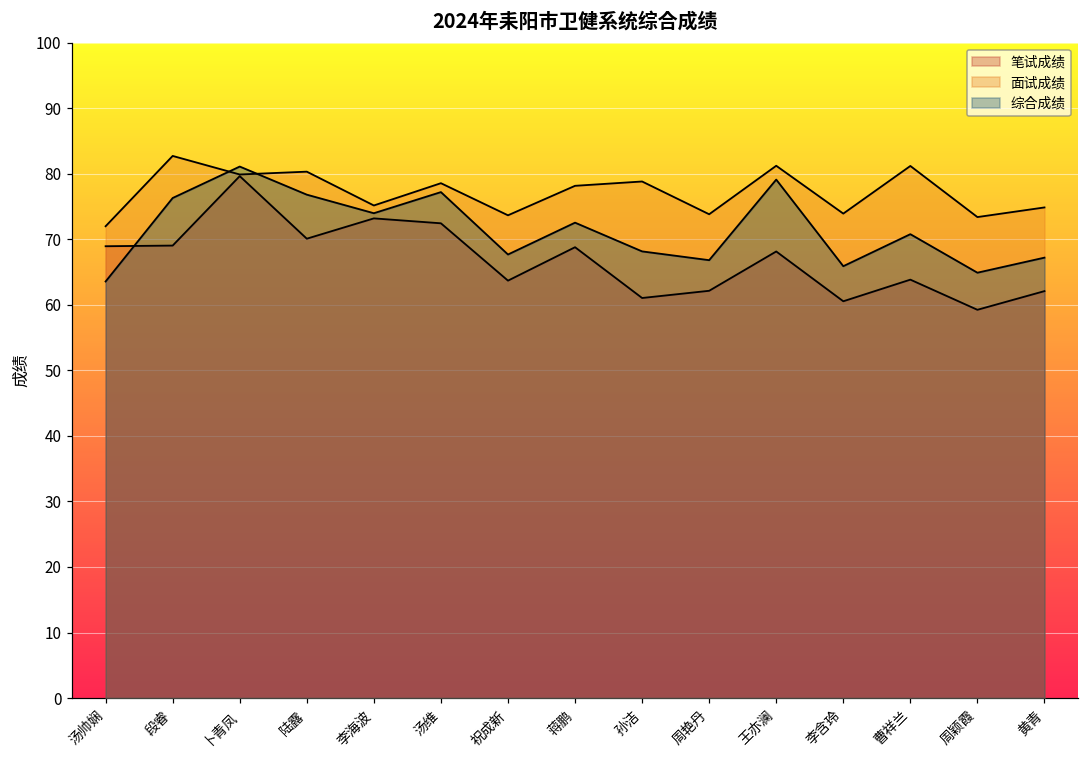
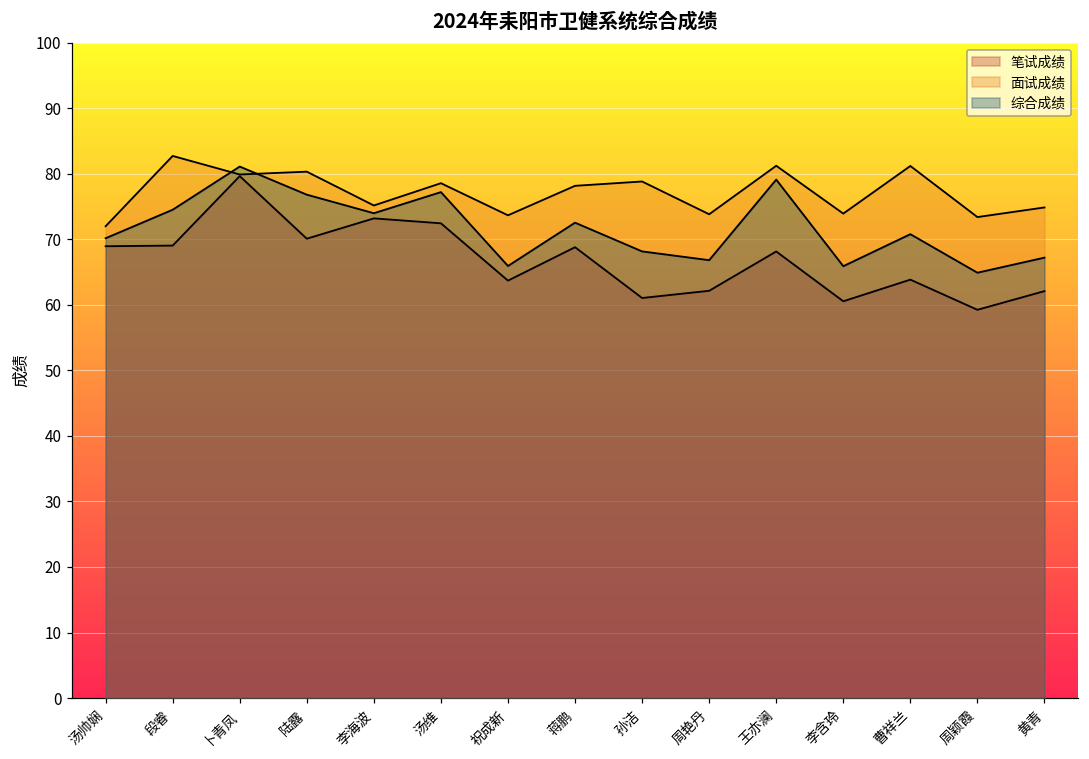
  {
    "综合成绩": {
-     "汤帅娴": 64,
-     "段睿": 76,
+     "汤帅娴": 70,
+     "段睿": 75,
      "卜青凤": 81,
      "陆露": 77,
      "李海波": 74,
      "汤维": 77,
-     "祝成新": 68,
+     "祝成新": 66,
      "蒋鹏": 73,
      "孙洁": 68,
      "周艳丹": 67,
      "王亦澜": 79,
      "李含玲": 66,
      "曹祥兰": 71,
      "周颖霞": 65,
      "黄青": 67
    }
  }
